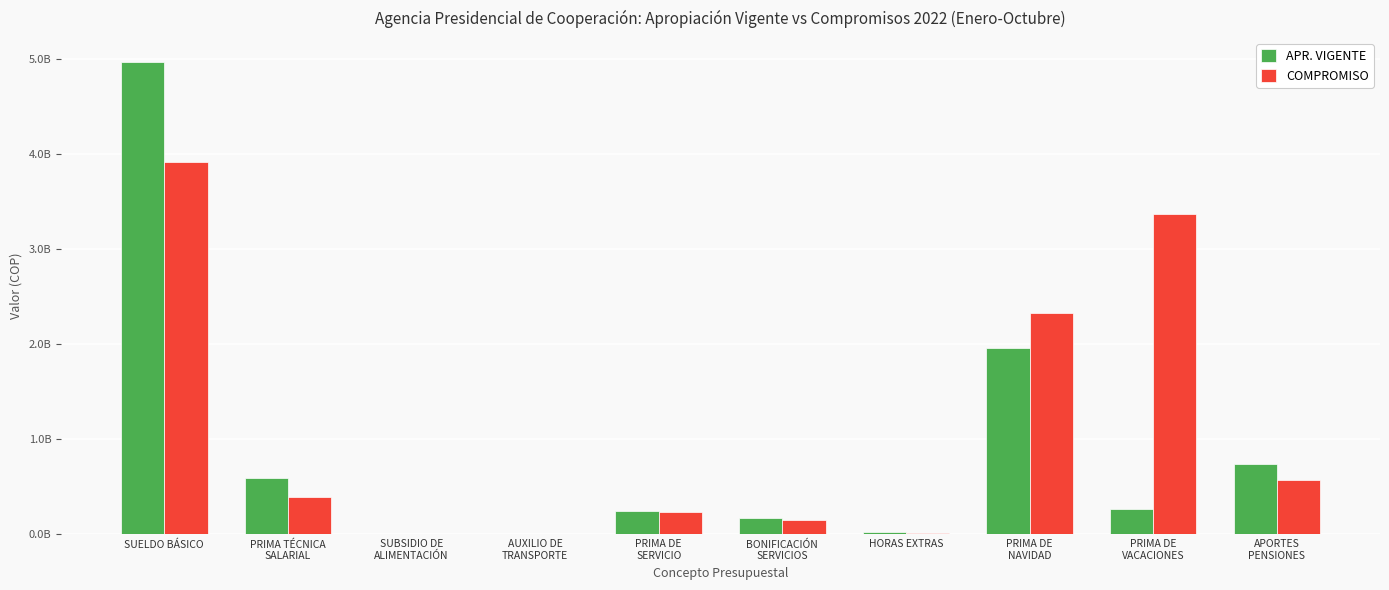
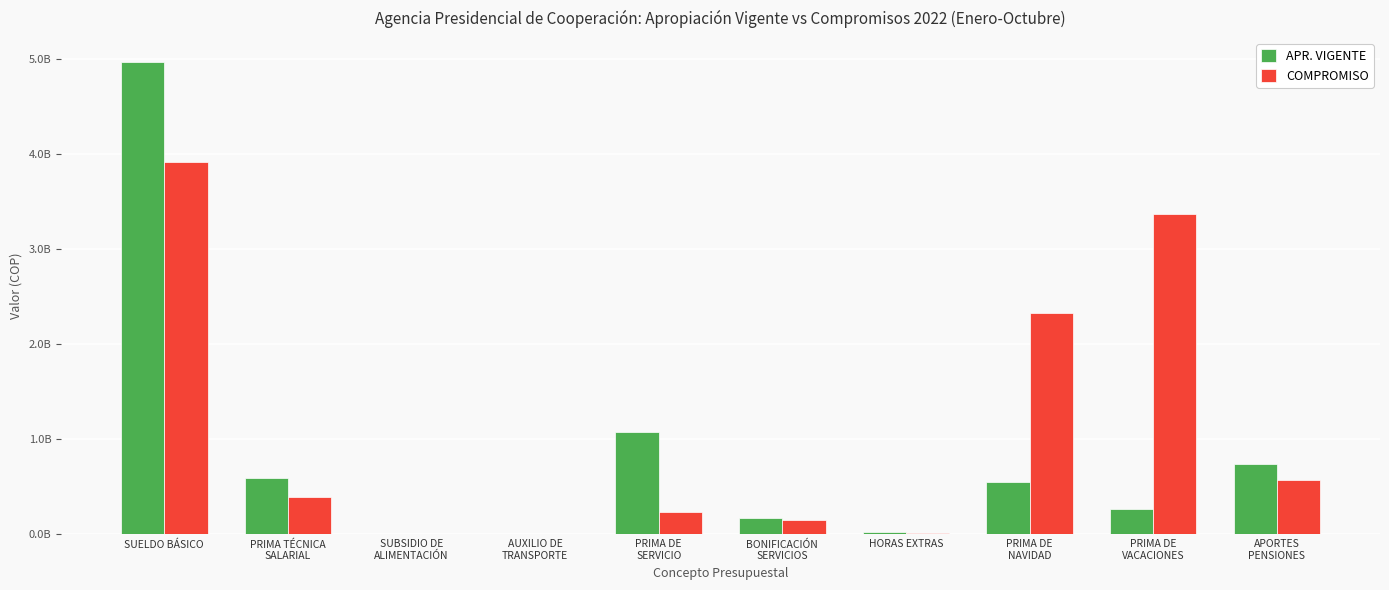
  {
    "APR. VIGENTE": {
      "SUELDO BÁSICO": 5000000000,
      "PRIMA TÉCNICA SALARIAL": 600000000,
-     "PRIMA DE SERVICIO": 300000000,
+     "PRIMA DE SERVICIO": 1100000000,
      "BONIFICACIÓN SERVICIOS": 200000000,
-     "PRIMA DE NAVIDAD": 2000000000,
+     "PRIMA DE NAVIDAD": 500000000,
      "PRIMA DE VACACIONES": 300000000,
      "APORTES PENSIONES": 700000000
    },
    "COMPROMISO": {
      "SUELDO BÁSICO": 3900000000,
      "PRIMA TÉCNICA SALARIAL": 400000000,
      "PRIMA DE SERVICIO": 200000000,
      "BONIFICACIÓN SERVICIOS": 200000000,
      "PRIMA DE NAVIDAD": 2300000000,
      "PRIMA DE VACACIONES": 3400000000,
      "APORTES PENSIONES": 600000000
    }
  }
